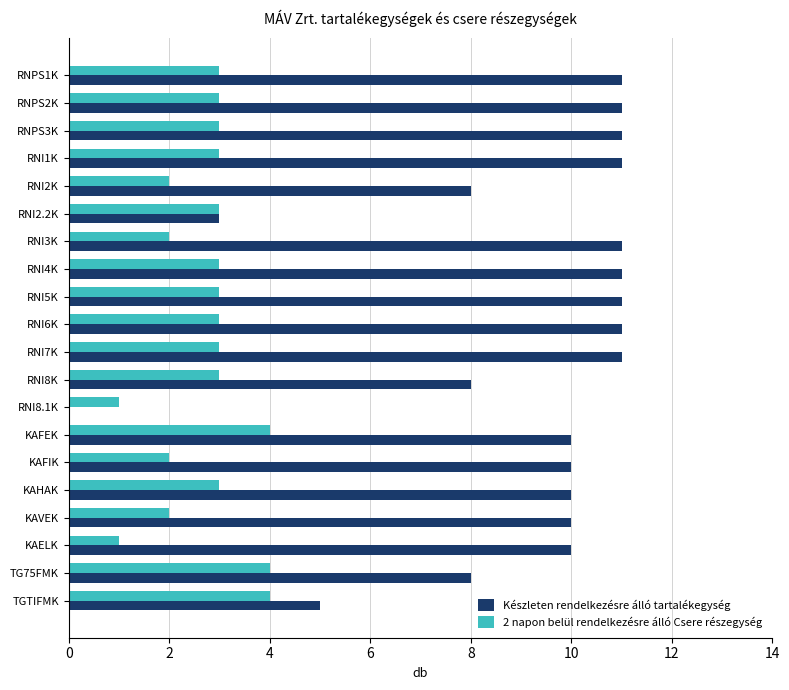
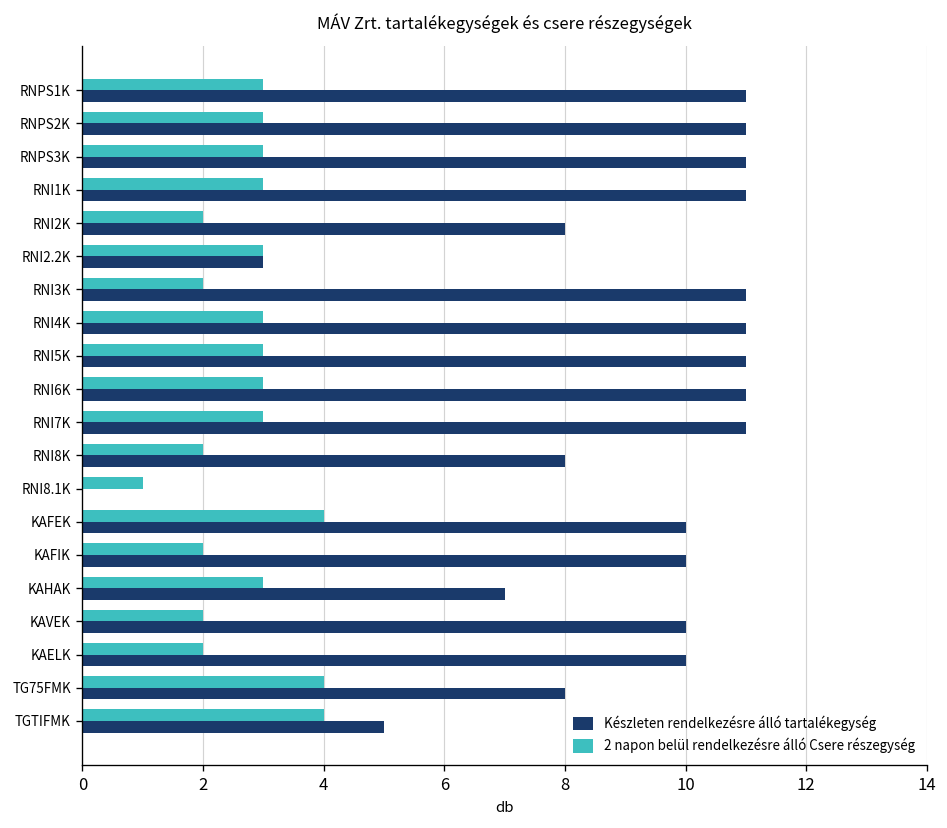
  {
    "Készleten rendelkezésre álló tartalékegység": {
      "RNPS1K": 11,
      "RNPS2K": 11,
      "RNPS3K": 11,
      "RNI1K": 11,
      "RNI2K": 8,
      "RNI2.2K": 3,
      "RNI3K": 11,
      "RNI4K": 11,
      "RNI5K": 11,
      "RNI6K": 11,
      "RNI7K": 11,
      "RNI8K": 8,
      "RNI8.1K": 0,
      "KAFEK": 10,
      "KAFIK": 10,
-     "KAHAK": 10,
+     "KAHAK": 7,
      "KAVEK": 10,
      "KAELK": 10,
      "TG75FMK": 8,
      "TGTIFMK": 5
    },
    "2 napon belül rendelkezésre álló Csere részegység": {
      "RNPS1K": 3,
      "RNPS2K": 3,
      "RNPS3K": 3,
      "RNI1K": 3,
      "RNI2K": 2,
      "RNI2.2K": 3,
      "RNI3K": 2,
      "RNI4K": 3,
      "RNI5K": 3,
      "RNI6K": 3,
      "RNI7K": 3,
-     "RNI8K": 3,
+     "RNI8K": 2,
      "RNI8.1K": 1,
      "KAFEK": 4,
      "KAFIK": 2,
      "KAHAK": 3,
      "KAVEK": 2,
-     "KAELK": 1,
+     "KAELK": 2,
      "TG75FMK": 4,
      "TGTIFMK": 4
    }
  }
